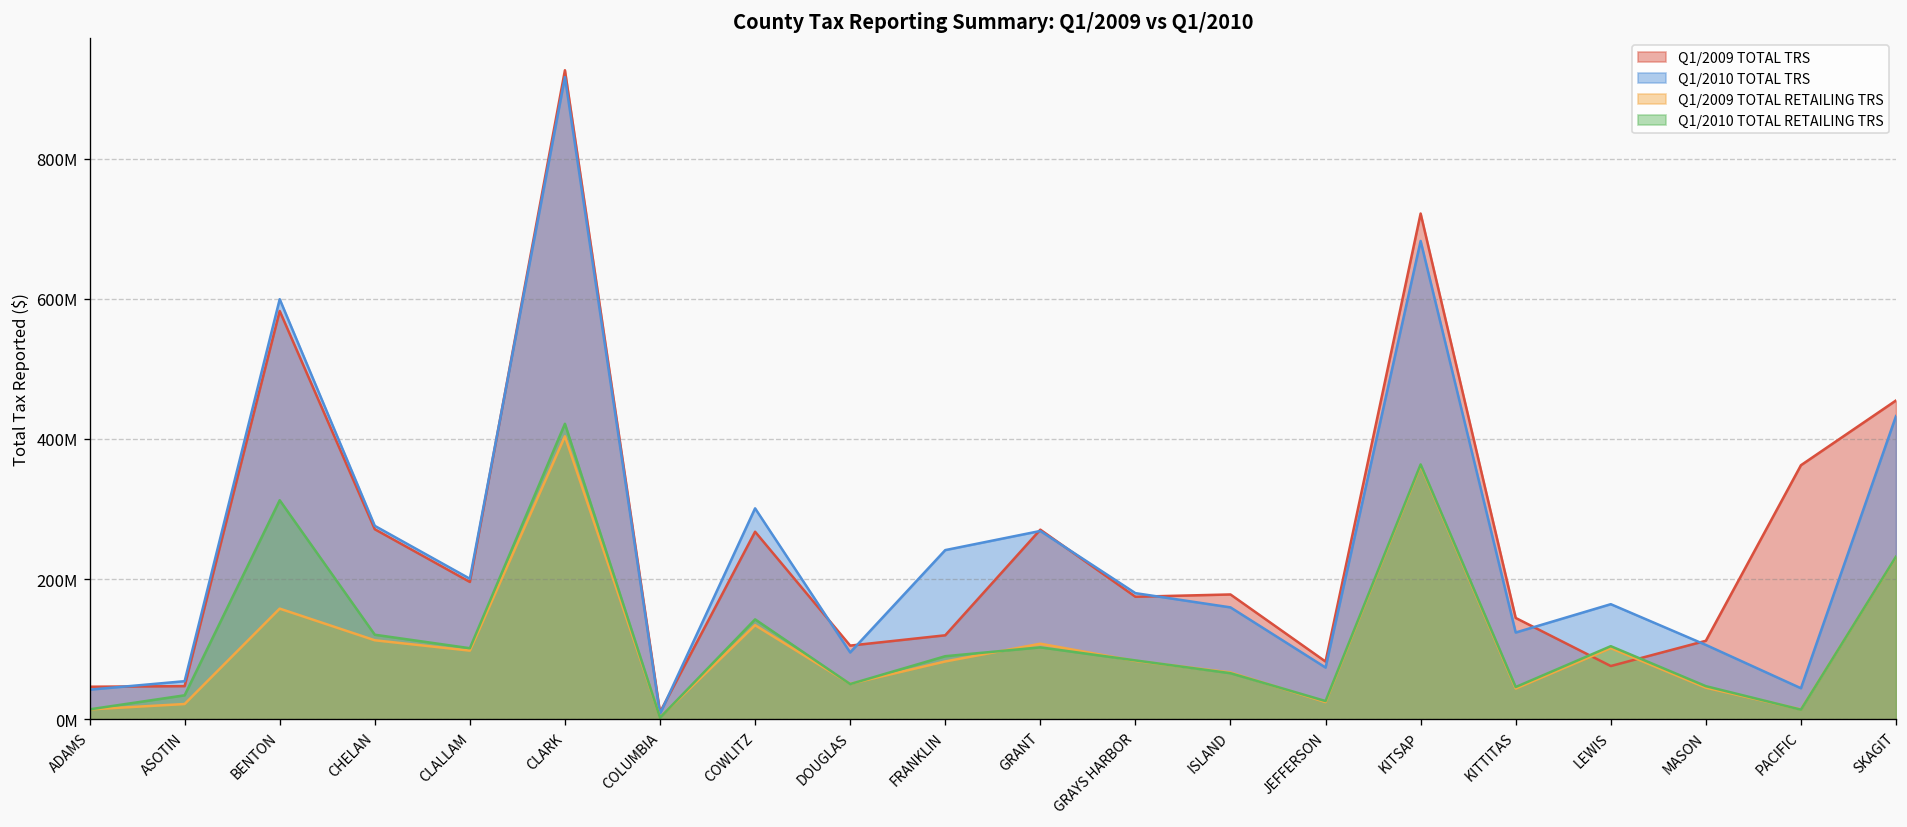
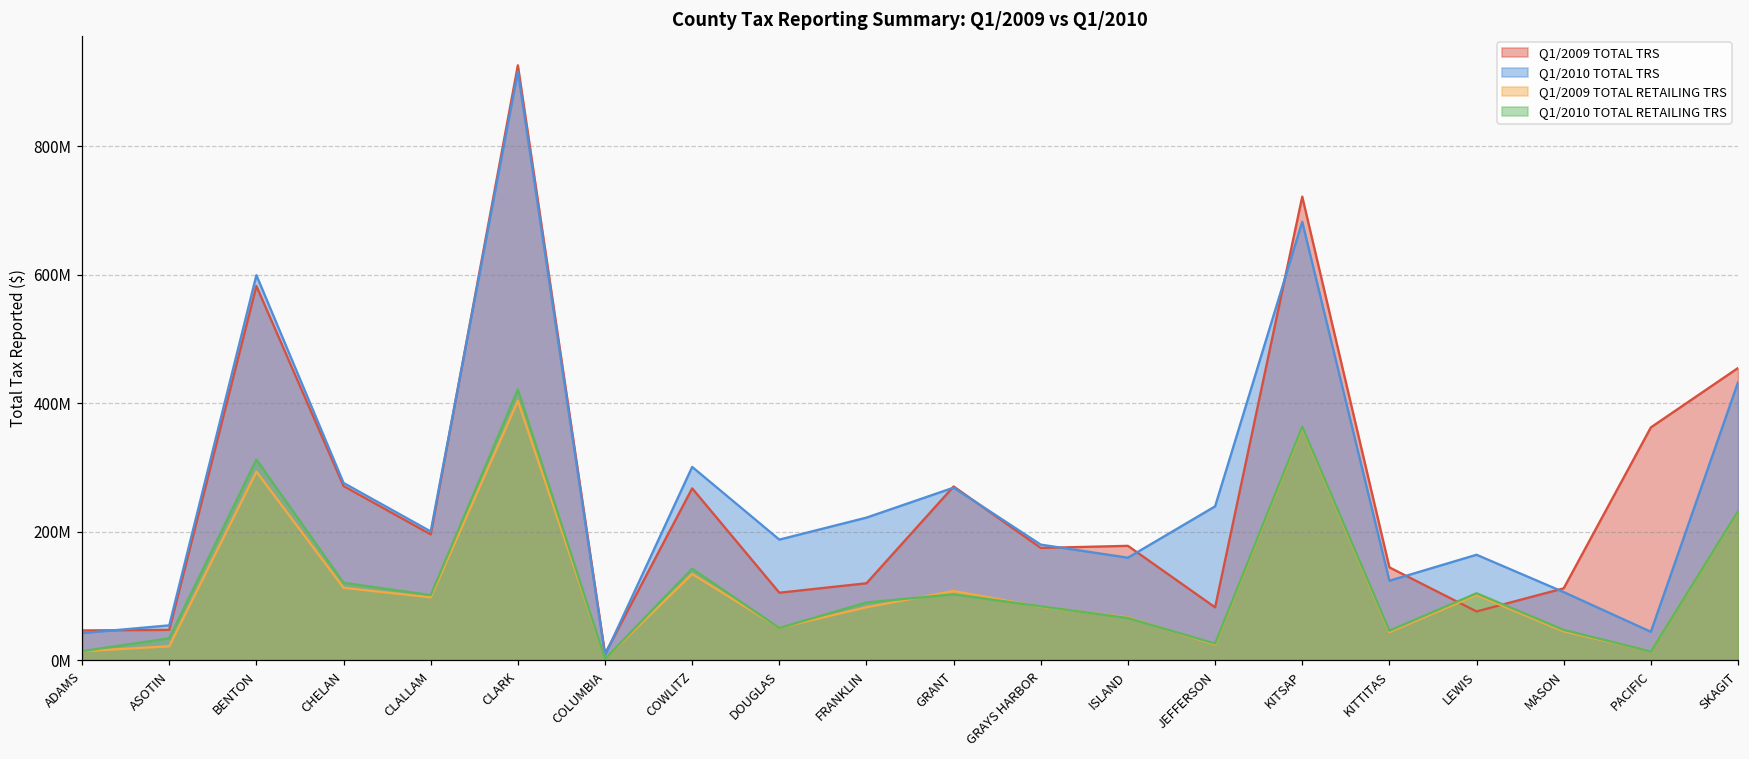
  {
    "Q1/2009 TOTAL TRS": {
      "ASOTIN": 50000000,
      "BENTON": 580000000,
      "CHELAN": 270000000,
      "CLALLAM": 200000000,
      "CLARK": 930000000,
      "COWLITZ": 270000000,
      "DOUGLAS": 110000000,
      "FRANKLIN": 120000000,
      "GRAYS HARBOR": 170000000,
      "ISLAND": 180000000,
      "JEFFERSON": 80000000,
      "KITSAP": 720000000,
      "KITTITAS": 140000000,
      "LEWIS": 80000000,
      "MASON": 110000000,
      "PACIFIC": 360000000,
      "SKAGIT": 450000000
    },
    "Q1/2010 TOTAL TRS": {
      "ASOTIN": 50000000,
      "BENTON": 600000000,
      "CHELAN": 280000000,
      "CLALLAM": 200000000,
      "CLARK": 920000000,
      "COWLITZ": 300000000,
-     "DOUGLAS": 100000000,
-     "FRANKLIN": 240000000,
+     "DOUGLAS": 190000000,
+     "FRANKLIN": 220000000,
      "GRAYS HARBOR": 180000000,
      "ISLAND": 160000000,
-     "JEFFERSON": 70000000,
+     "JEFFERSON": 240000000,
      "KITSAP": 680000000,
      "KITTITAS": 120000000,
      "LEWIS": 160000000,
      "MASON": 110000000,
      "PACIFIC": 40000000,
      "SKAGIT": 430000000
    },
    "Q1/2009 TOTAL RETAILING TRS": {
      "ASOTIN": 20000000,
-     "BENTON": 160000000,
+     "BENTON": 290000000,
      "CHELAN": 110000000,
      "CLARK": 400000000,
      "COWLITZ": 130000000,
      "FRANKLIN": 80000000,
      "GRANT": 110000000
    },
    "Q1/2010 TOTAL RETAILING TRS": {
      "ASOTIN": 30000000,
      "BENTON": 310000000,
      "CHELAN": 120000000,
      "CLARK": 420000000,
      "COWLITZ": 140000000,
      "FRANKLIN": 90000000,
      "GRANT": 100000000
    }
  }
